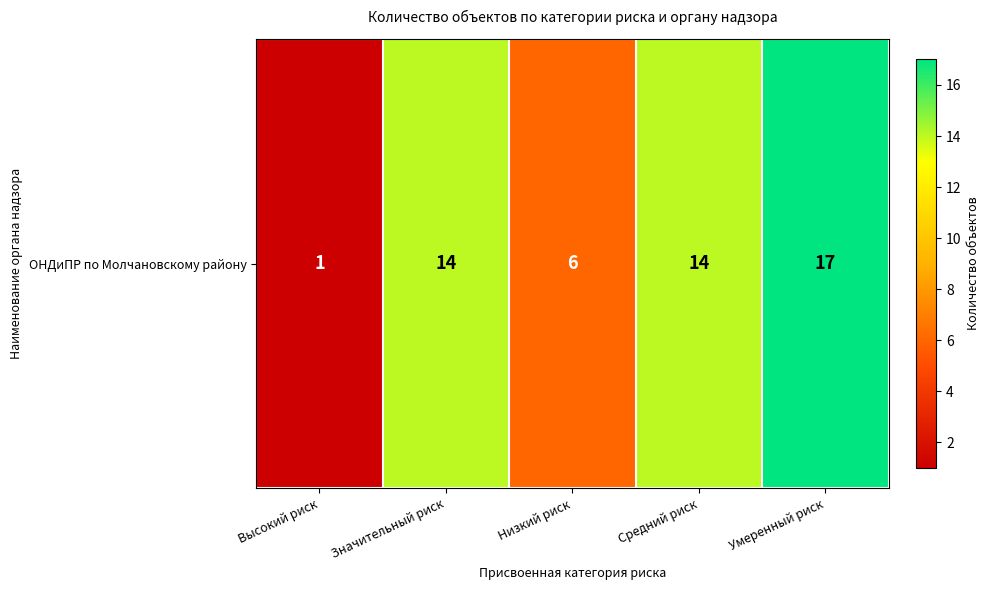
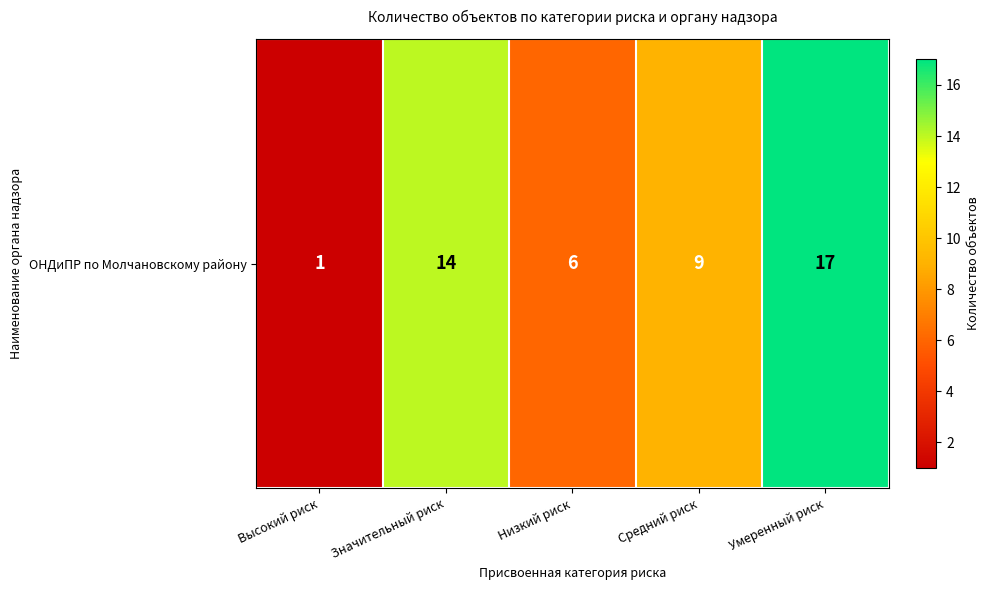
  {
    "ОНДиПР по Молчановскому району": {
      "Высокий риск": 1,
      "Значительный риск": 14,
      "Низкий риск": 6,
-     "Средний риск": 14,
+     "Средний риск": 9,
      "Умеренный риск": 17
    }
  }
